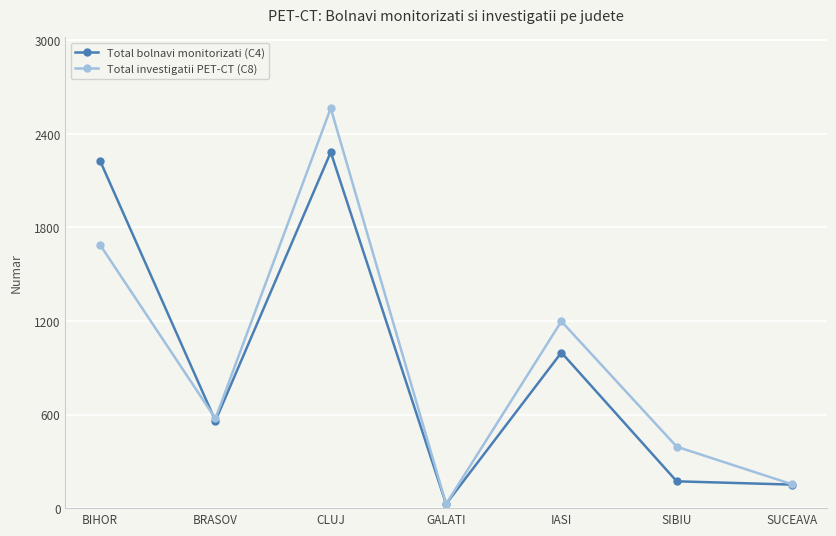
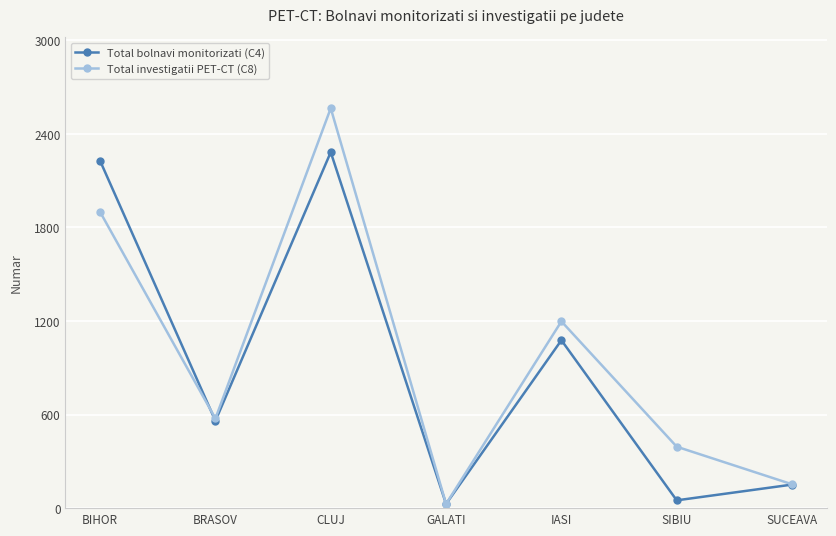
  {
    "Total bolnavi monitorizati (C4)": {
      "BIHOR": 2230,
      "CLUJ": 2280,
-     "IASI": 1000,
-     "SIBIU": 170
+     "IASI": 1080,
+     "SIBIU": 50
    },
    "Total investigatii PET-CT (C8)": {
-     "BIHOR": 1690,
+     "BIHOR": 1900,
      "CLUJ": 2570,
      "IASI": 1200,
      "SIBIU": 390
    }
  }
